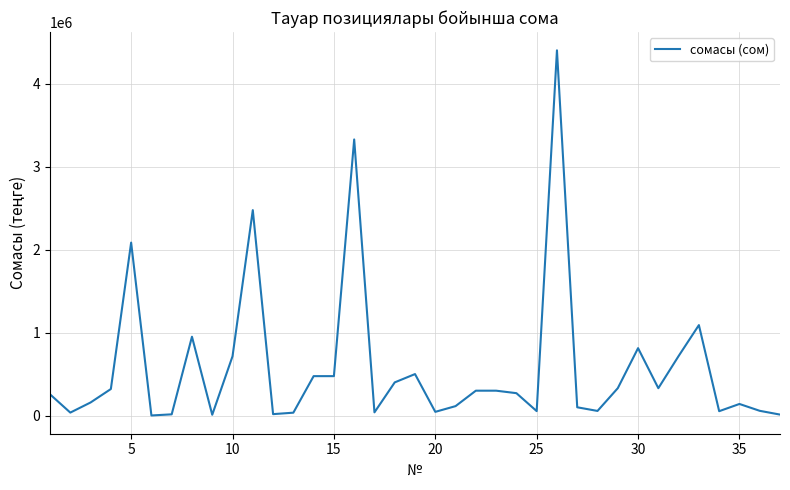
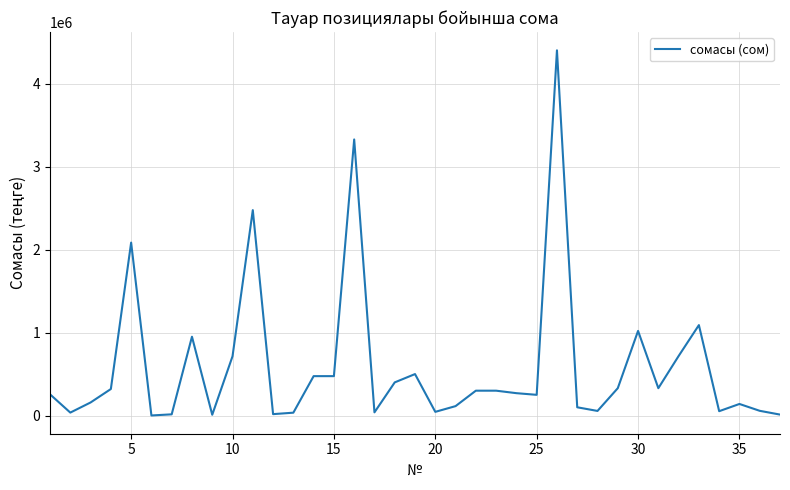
  {
    "5": 2100000,
    "10": 700000,
    "15": 500000,
    "20": 0,
-   "25": 100000,
-   "30": 800000,
+   "25": 300000,
+   "30": 1000000,
    "35": 100000
  }
